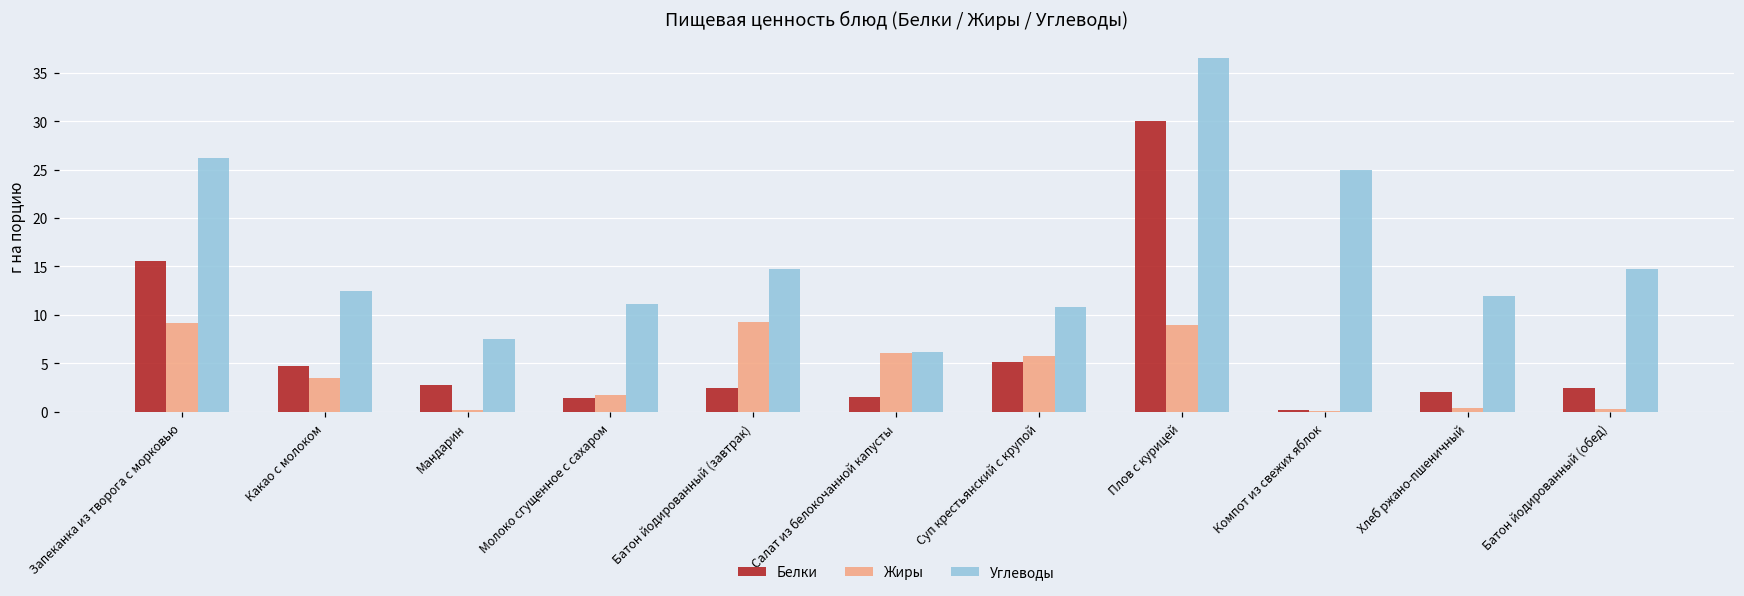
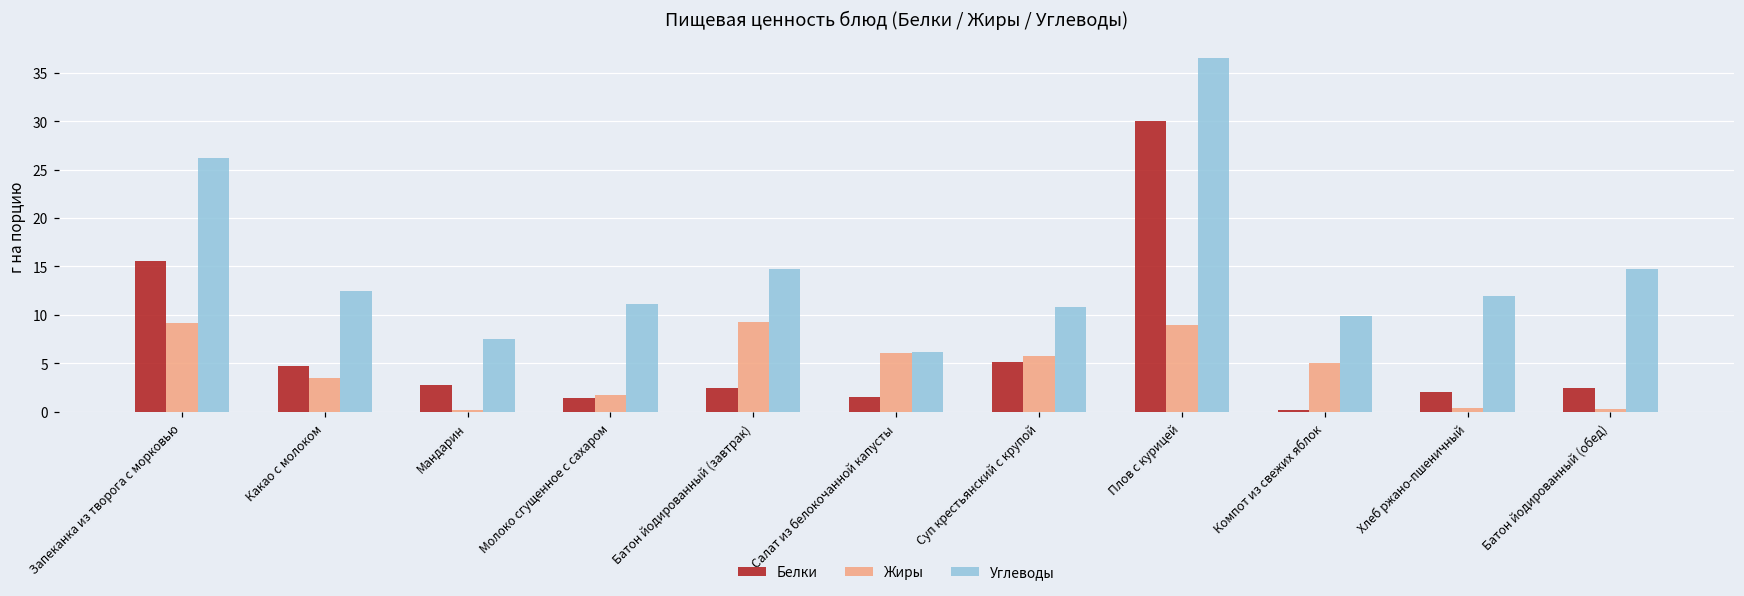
  {
    "Белки": {
      "Запеканка из творога с морковью": 16,
      "Какао с молоком": 5,
      "Мандарин": 3,
      "Молоко сгущенное с сахаром": 1,
      "Батон йодированный (завтрак)": 2,
      "Салат из белокочанной капусты": 2,
      "Суп крестьянский с крупой": 5,
      "Плов с курицей": 30,
      "Хлеб ржано-пшеничный": 2,
      "Батон йодированный (обед)": 2
    },
    "Жиры": {
      "Запеканка из творога с морковью": 9,
      "Какао с молоком": 4,
      "Молоко сгущенное с сахаром": 2,
      "Батон йодированный (завтрак)": 9,
      "Салат из белокочанной капусты": 6,
      "Суп крестьянский с крупой": 6,
      "Плов с курицей": 9,
-     "Компот из свежих яблок": 0,
+     "Компот из свежих яблок": 5,
      "Хлеб ржано-пшеничный": 0,
      "Батон йодированный (обед)": 0
    },
    "Углеводы": {
      "Запеканка из творога с морковью": 26,
      "Какао с молоком": 13,
      "Мандарин": 8,
      "Молоко сгущенное с сахаром": 11,
      "Батон йодированный (завтрак)": 15,
      "Салат из белокочанной капусты": 6,
      "Суп крестьянский с крупой": 11,
      "Плов с курицей": 37,
-     "Компот из свежих яблок": 25,
+     "Компот из свежих яблок": 10,
      "Хлеб ржано-пшеничный": 12,
      "Батон йодированный (обед)": 15
    }
  }
